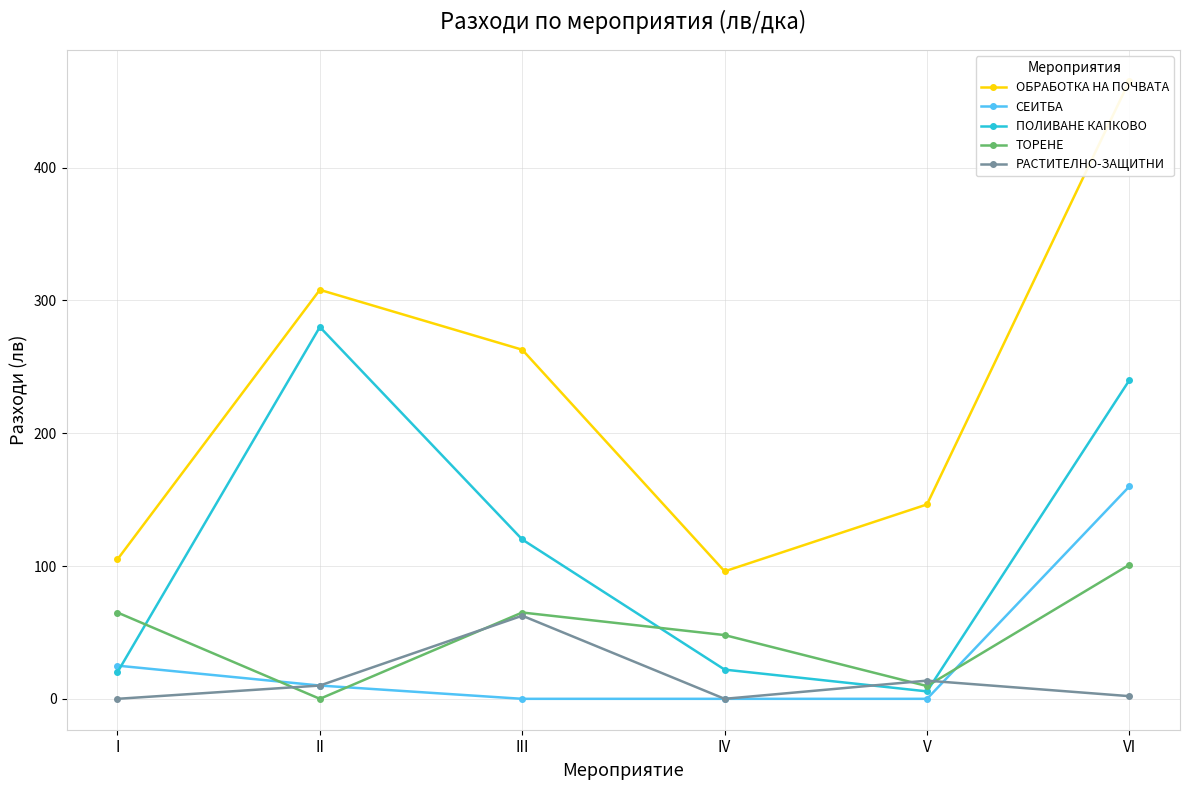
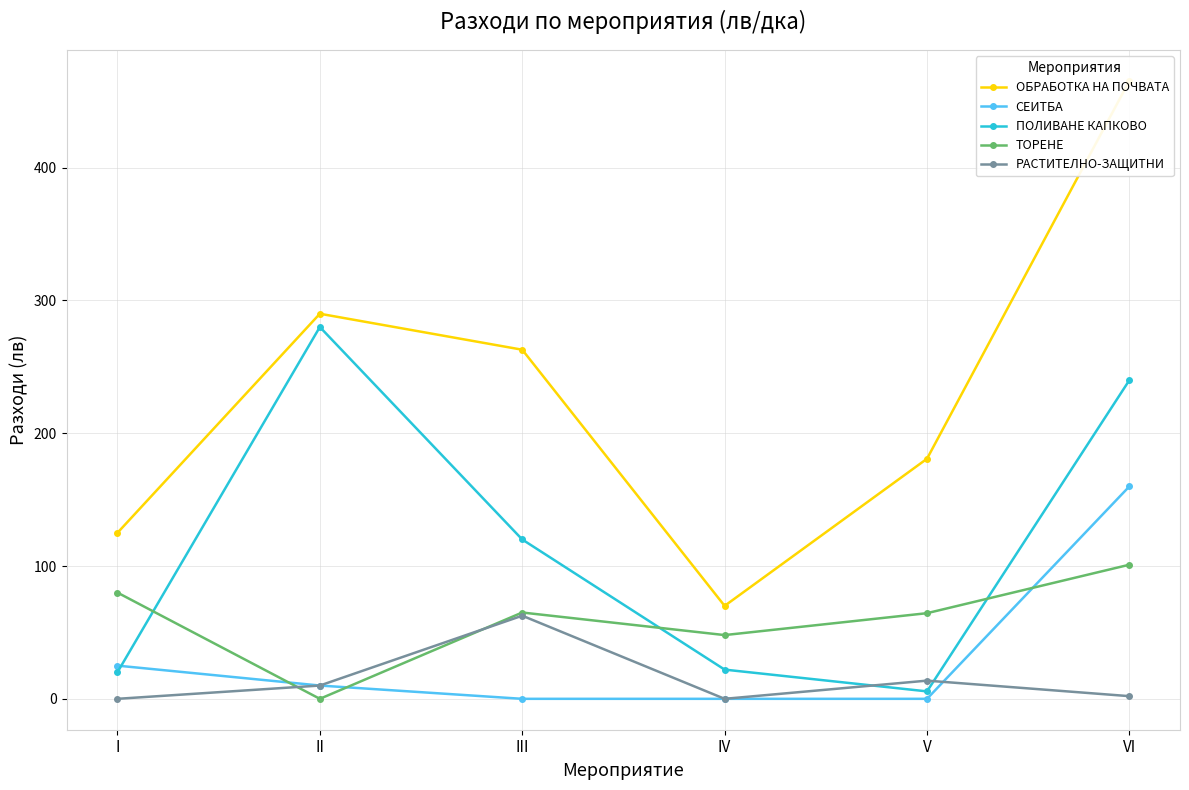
  {
    "ОБРАБОТКА НА ПОЧВАТА": {
-     "I": 105,
-     "II": 308,
+     "I": 125,
+     "II": 290,
      "III": 263,
-     "IV": 96,
-     "V": 146
+     "IV": 70,
+     "V": 181
    },
    "ТОРЕНЕ": {
-     "I": 65,
+     "I": 80,
      "II": 0,
      "III": 65,
      "IV": 48,
-     "V": 10,
+     "V": 65,
      "VI": 101
    },
    "РАСТИТЕЛНО-ЗАЩИТНИ": {
      "I": 0,
      "III": 63,
      "V": 14,
      "VI": 2
    }
  }
